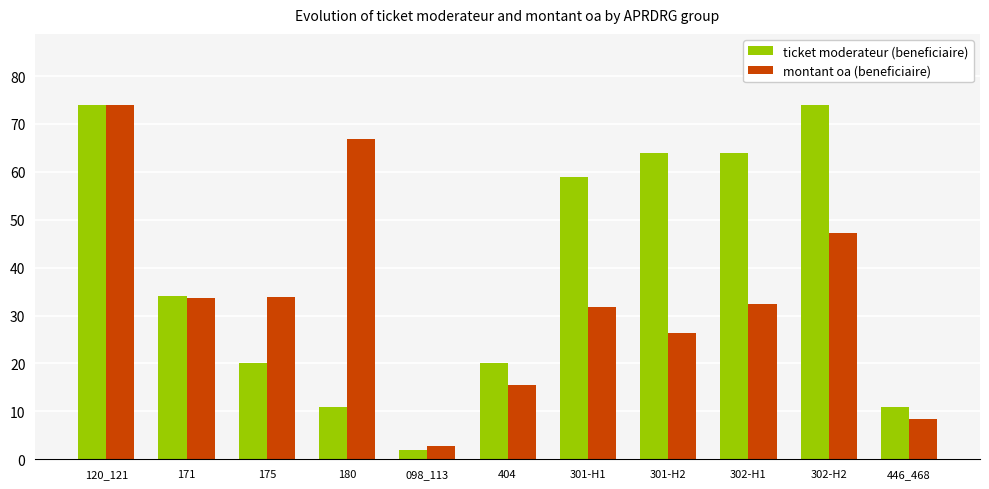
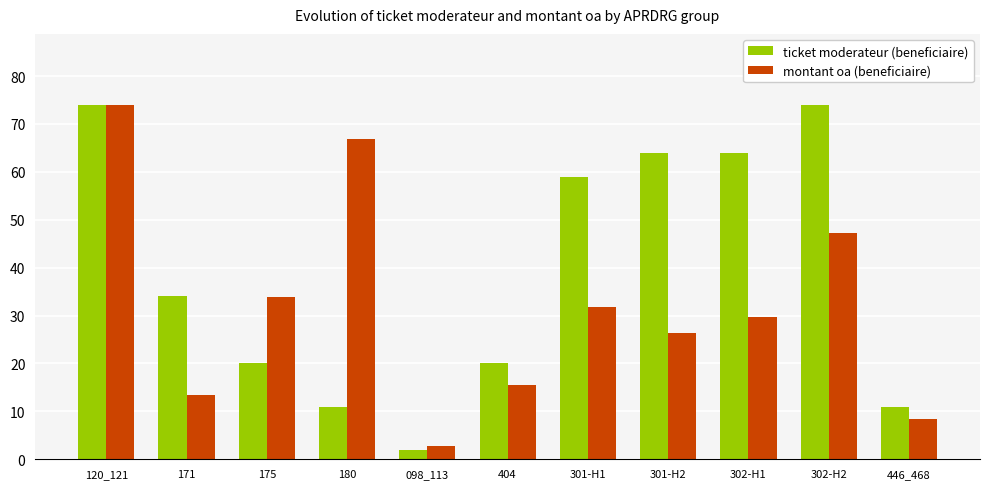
  {
    "ticket moderateur (beneficiaire)": {
      "120_121": 74,
      "171": 34,
      "175": 20,
      "180": 11,
      "098_113": 2,
      "404": 20,
      "301-H1": 59,
      "301-H2": 64,
      "302-H1": 64,
      "302-H2": 74,
      "446_468": 11
    },
    "montant oa (beneficiaire)": {
      "120_121": 74,
-     "171": 34,
+     "171": 13,
      "175": 34,
      "180": 67,
      "098_113": 3,
      "404": 16,
      "301-H1": 32,
      "301-H2": 26,
-     "302-H1": 32,
+     "302-H1": 30,
      "302-H2": 47,
      "446_468": 8
    }
  }
